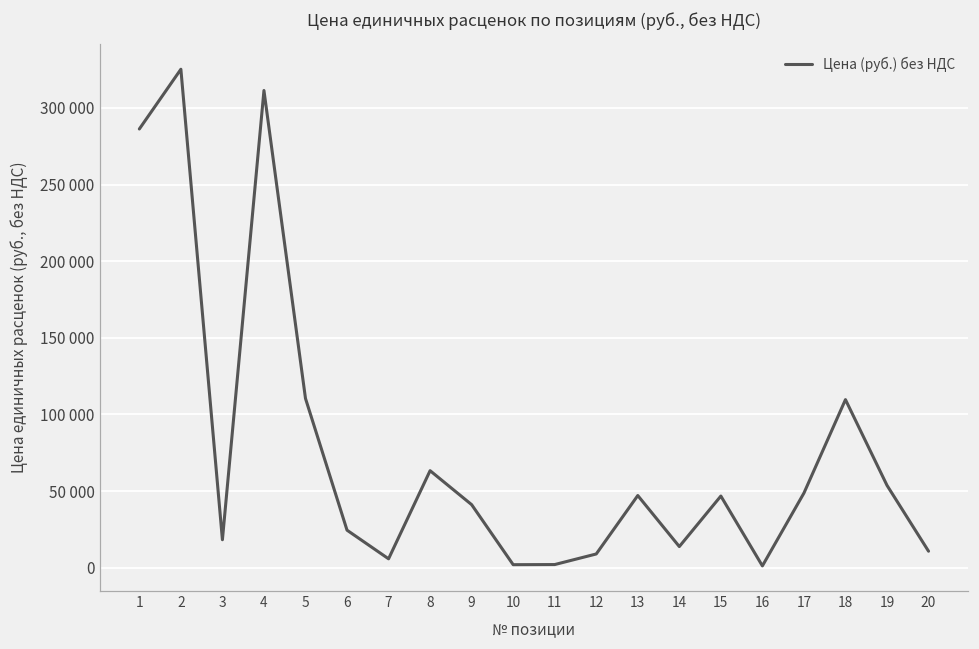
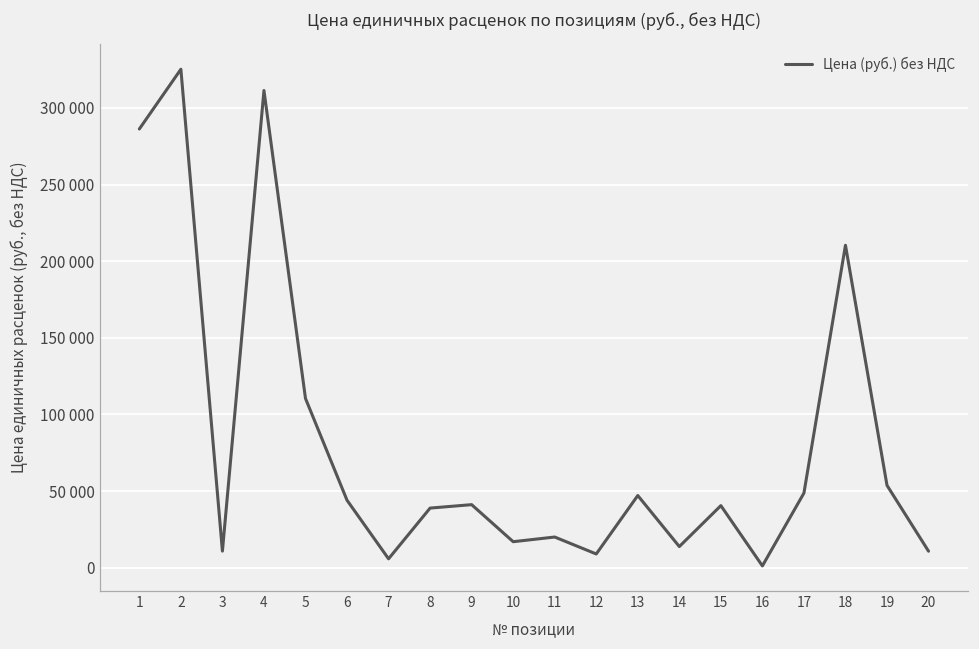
  {
    "1": 286000,
    "2": 325000,
-   "3": 18000,
+   "3": 11000,
    "4": 311000,
    "5": 110000,
-   "6": 24000,
+   "6": 44000,
    "7": 6000,
-   "8": 63000,
+   "8": 39000,
    "9": 41000,
-   "10": 2000,
-   "11": 2000,
+   "10": 17000,
+   "11": 20000,
    "12": 9000,
    "13": 47000,
    "14": 14000,
-   "15": 47000,
+   "15": 40000,
    "16": 1000,
    "17": 49000,
-   "18": 110000,
+   "18": 210000,
    "19": 54000,
    "20": 11000
  }
